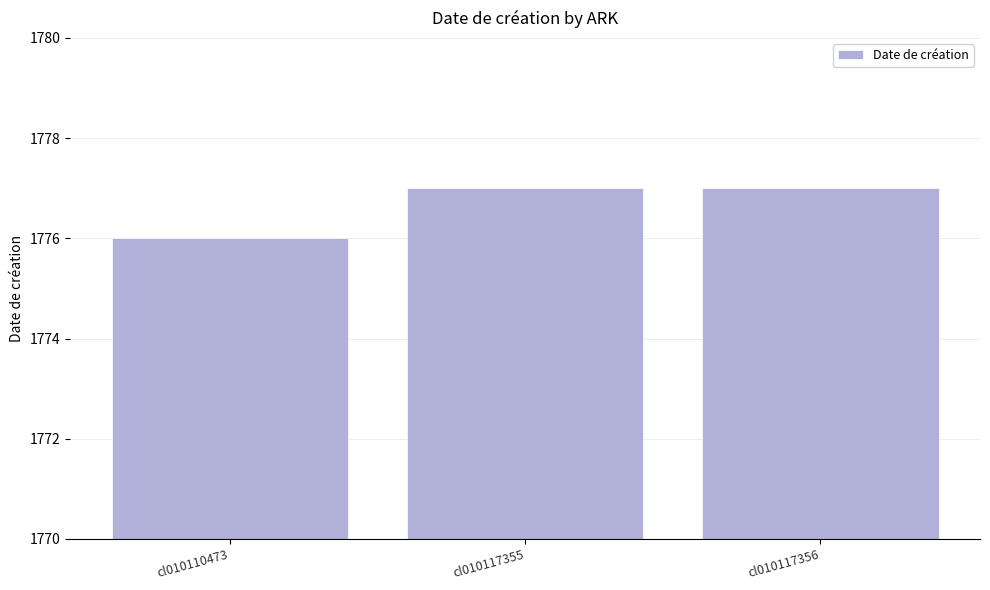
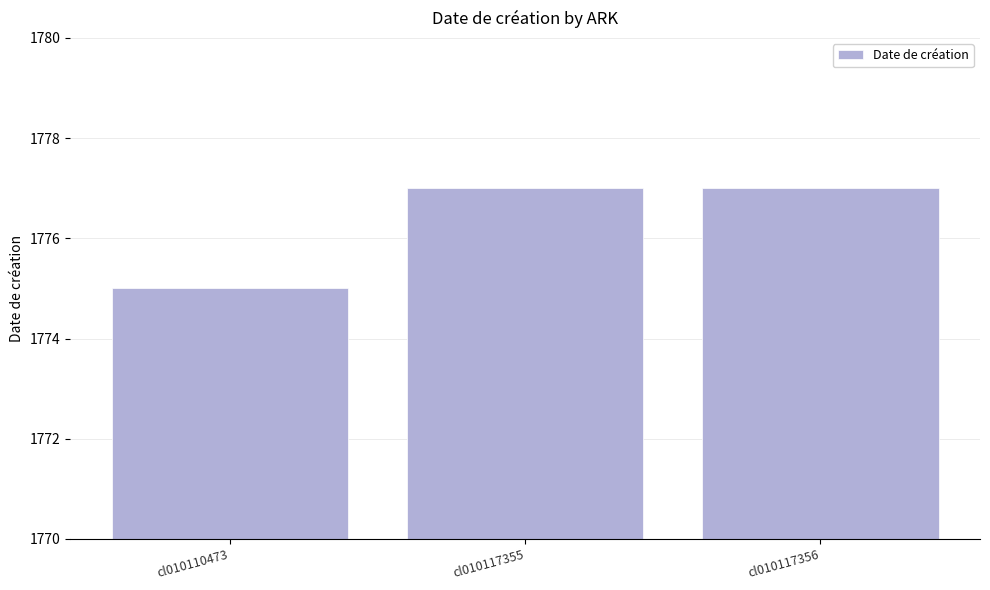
  {
-   "cl010110473": 1776,
+   "cl010110473": 1775,
    "cl010117355": 1777,
    "cl010117356": 1777
  }
